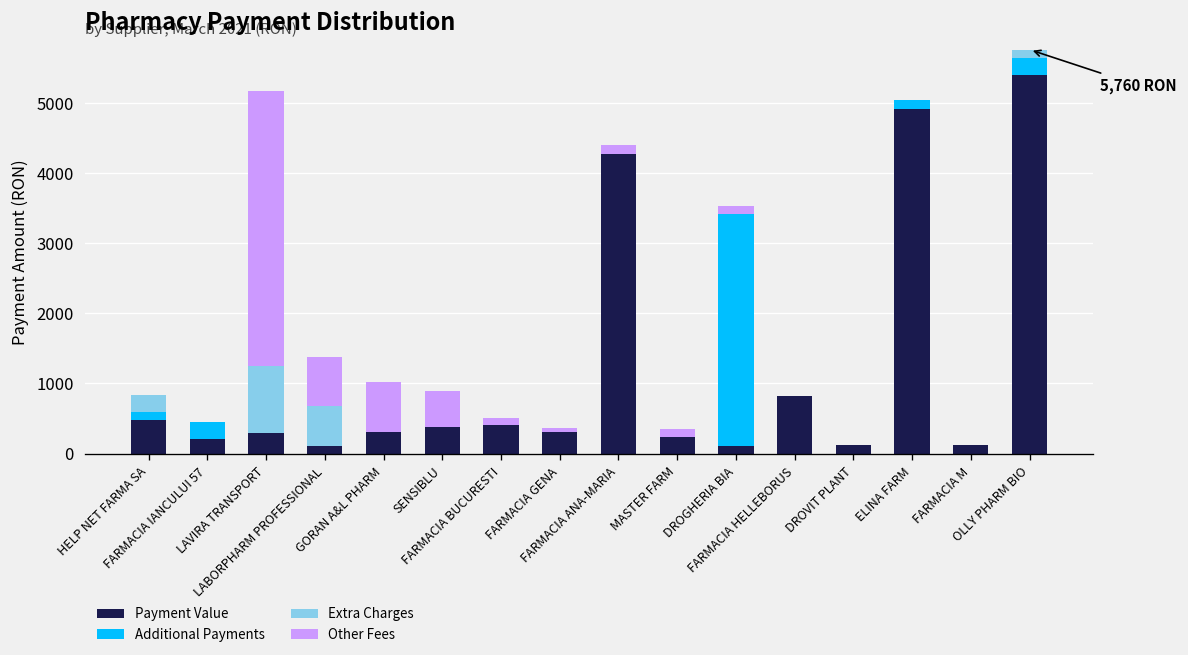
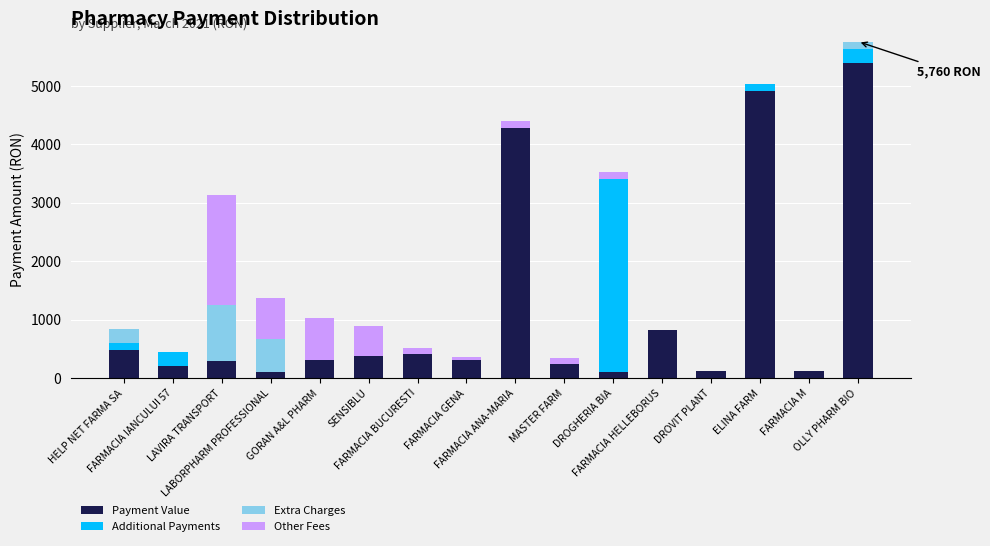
  {
    "Payment Value": {
      "HELP NET FARMA SA": 500,
      "FARMACIA IANCULUI 57": 200,
      "LAVIRA TRANSPORT": 300,
      "LABORPHARM PROFESSIONAL": 100,
      "GORAN A&L PHARM": 300,
      "SENSIBLU": 400,
      "FARMACIA BUCURESTI": 400,
      "FARMACIA GENA": 300,
      "FARMACIA ANA-MARIA": 4300,
      "MASTER FARM": 200,
      "DROGHERIA BIA": 100,
      "FARMACIA HELLEBORUS": 800,
      "DROVIT PLANT": 100,
      "ELINA FARM": 4900,
      "FARMACIA M": 100
    },
    "Additional Payments": {
      "HELP NET FARMA SA": 100,
      "FARMACIA IANCULUI 57": 200,
      "LAVIRA TRANSPORT": 0,
      "LABORPHARM PROFESSIONAL": 0,
      "GORAN A&L PHARM": 0,
      "SENSIBLU": 0,
      "FARMACIA BUCURESTI": 0,
      "FARMACIA GENA": 0,
      "FARMACIA ANA-MARIA": 0,
      "MASTER FARM": 0,
      "DROGHERIA BIA": 3300,
      "FARMACIA HELLEBORUS": 0,
      "DROVIT PLANT": 0,
      "ELINA FARM": 100,
      "FARMACIA M": 0
    },
    "Extra Charges": {
      "HELP NET FARMA SA": 200,
      "FARMACIA IANCULUI 57": 0,
      "LAVIRA TRANSPORT": 1000,
      "LABORPHARM PROFESSIONAL": 600,
      "GORAN A&L PHARM": 0,
      "SENSIBLU": 0,
      "FARMACIA BUCURESTI": 0,
      "FARMACIA GENA": 0,
      "FARMACIA ANA-MARIA": 0,
      "MASTER FARM": 0,
      "DROGHERIA BIA": 0,
      "FARMACIA HELLEBORUS": 0,
      "DROVIT PLANT": 0,
      "ELINA FARM": 0,
      "FARMACIA M": 0
    },
    "Other Fees": {
      "HELP NET FARMA SA": 0,
      "FARMACIA IANCULUI 57": 0,
-     "LAVIRA TRANSPORT": 3900,
+     "LAVIRA TRANSPORT": 1900,
      "LABORPHARM PROFESSIONAL": 700,
      "GORAN A&L PHARM": 700,
      "SENSIBLU": 500,
      "FARMACIA BUCURESTI": 100,
      "FARMACIA GENA": 100,
      "FARMACIA ANA-MARIA": 100,
      "MASTER FARM": 100,
      "DROGHERIA BIA": 100,
      "FARMACIA HELLEBORUS": 0,
      "DROVIT PLANT": 0,
      "ELINA FARM": 0,
      "FARMACIA M": 0
    }
  }
